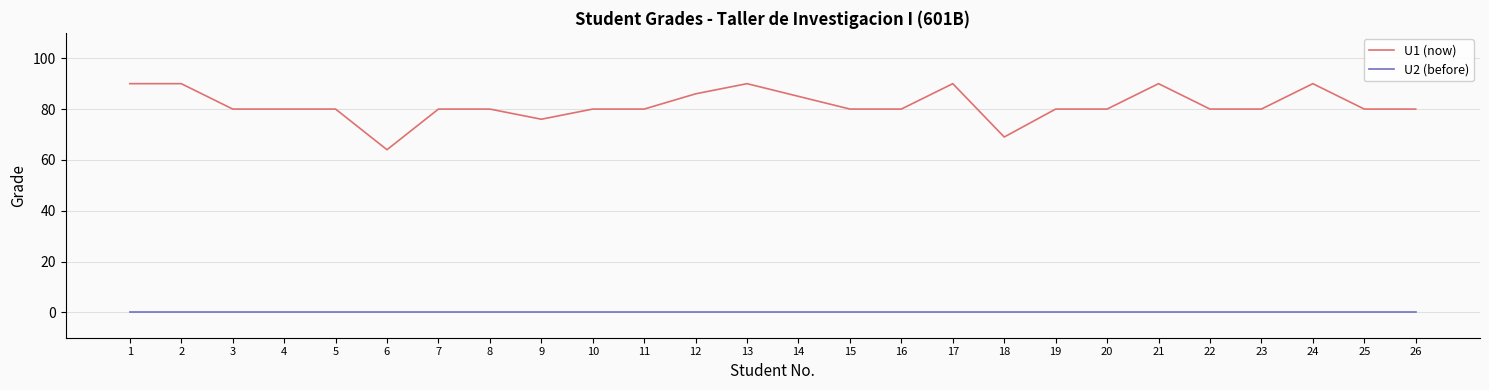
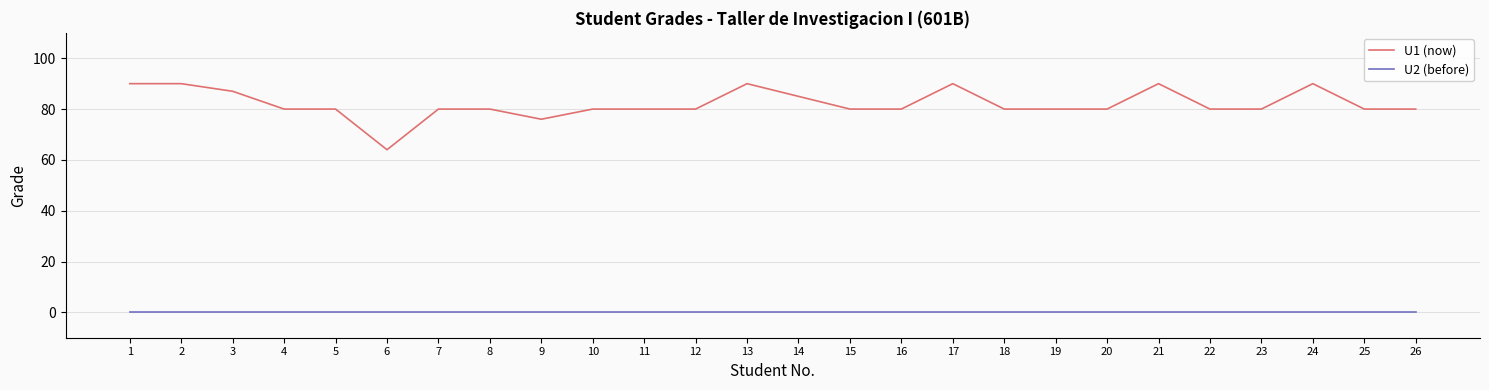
  {
    "U1 (now)": {
      "1": 90,
      "2": 90,
-     "3": 80,
+     "3": 87,
      "4": 80,
      "5": 80,
      "6": 64,
      "7": 80,
      "8": 80,
      "9": 76,
      "10": 80,
      "11": 80,
-     "12": 86,
+     "12": 80,
      "13": 90,
      "14": 85,
      "15": 80,
      "16": 80,
      "17": 90,
-     "18": 69,
+     "18": 80,
      "19": 80,
      "20": 80,
      "21": 90,
      "22": 80,
      "23": 80,
      "24": 90,
      "25": 80,
      "26": 80
    },
    "U2 (before)": {
      "1": 0,
      "2": 0,
      "3": 0,
      "4": 0,
      "5": 0,
      "6": 0,
      "7": 0,
      "8": 0,
      "9": 0,
      "10": 0,
      "11": 0,
      "12": 0,
      "13": 0,
      "14": 0,
      "15": 0,
      "16": 0,
      "17": 0,
      "18": 0,
      "19": 0,
      "20": 0,
      "21": 0,
      "22": 0,
      "23": 0,
      "24": 0,
      "25": 0,
      "26": 0
    }
  }
